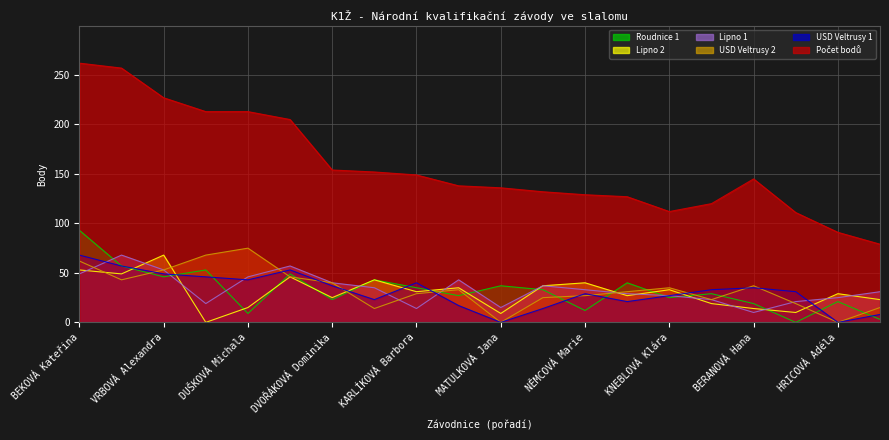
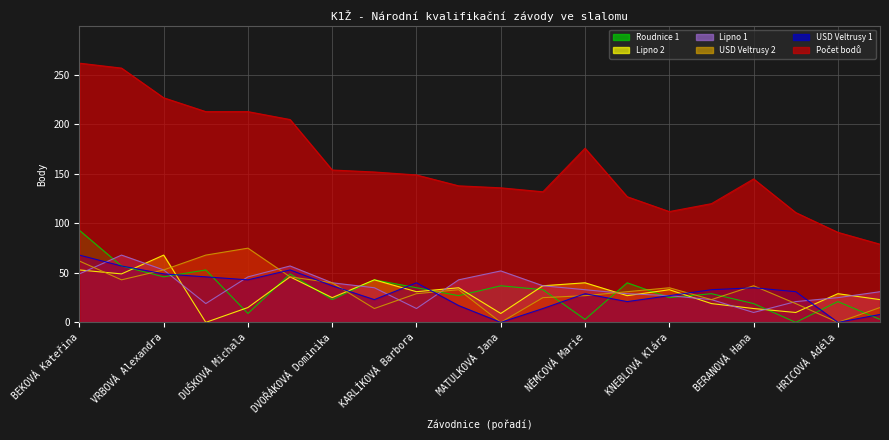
  {
    "Roudnice 1": {
      "BEKOVÁ Kateřina": 90,
      "VRBOVÁ Alexandra": 50,
      "DUŠKOVÁ Michala": 10,
      "KARLÍKOVÁ Barbora": 40,
      "MATULKOVÁ Jana": 40,
-     "NĚMCOVÁ Marie": 10,
+     "NĚMCOVÁ Marie": 0,
      "BERANOVÁ Hana": 20,
      "HRICOVÁ Adéla": 20
    },
    "Lipno 2": {
      "BEKOVÁ Kateřina": 50,
      "VRBOVÁ Alexandra": 70,
      "DUŠKOVÁ Michala": 20,
      "MATULKOVÁ Jana": 10,
      "NĚMCOVÁ Marie": 40,
      "BERANOVÁ Hana": 10,
      "HRICOVÁ Adéla": 30
    },
    "Lipno 1": {
      "BEKOVÁ Kateřina": 50,
      "DUŠKOVÁ Michala": 50,
      "KARLÍKOVÁ Barbora": 10,
-     "MATULKOVÁ Jana": 20,
+     "MATULKOVÁ Jana": 50,
      "NĚMCOVÁ Marie": 30,
      "BERANOVÁ Hana": 10,
      "HRICOVÁ Adéla": 30
    },
    "USD Veltrusy 2": {
      "BEKOVÁ Kateřina": 60,
      "DUŠKOVÁ Michala": 80
    },
    "USD Veltrusy 1": {
      "BEKOVÁ Kateřina": 70,
      "VRBOVÁ Alexandra": 50,
      "DUŠKOVÁ Michala": 40,
      "DVOŘÁKOVÁ Dominika": 40,
      "KARLÍKOVÁ Barbora": 40
    },
    "Počet bodů": {
      "BEKOVÁ Kateřina": 260,
      "VRBOVÁ Alexandra": 230,
      "DUŠKOVÁ Michala": 210,
      "DVOŘÁKOVÁ Dominika": 150,
      "KARLÍKOVÁ Barbora": 150,
      "MATULKOVÁ Jana": 140,
-     "NĚMCOVÁ Marie": 130,
+     "NĚMCOVÁ Marie": 180,
      "KNEBLOVÁ Klára": 110,
      "BERANOVÁ Hana": 150,
      "HRICOVÁ Adéla": 90
    }
  }
